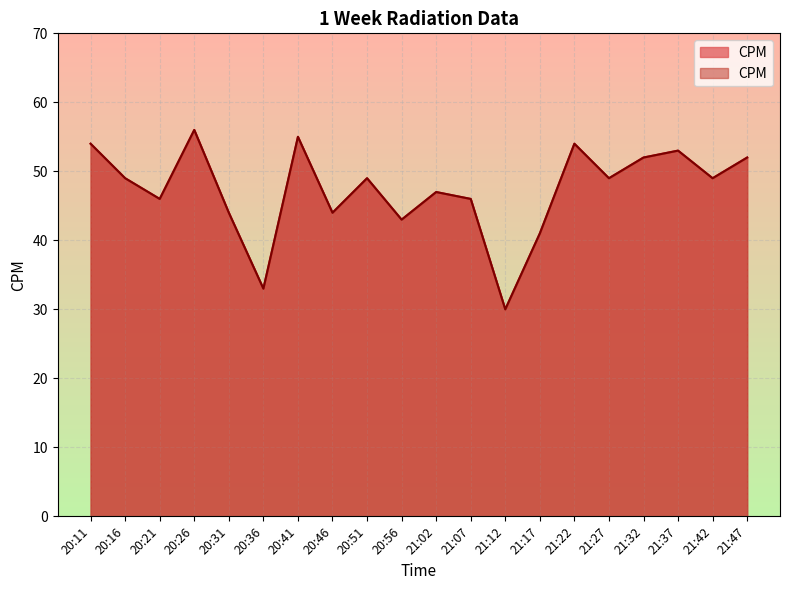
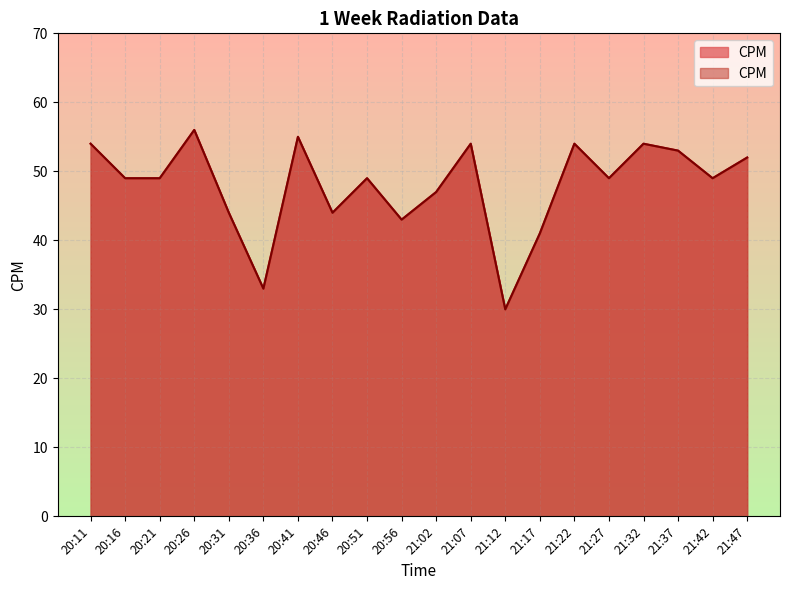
  {
    "20:11": 54,
    "20:16": 49,
-   "20:21": 46,
+   "20:21": 49,
    "20:26": 56,
    "20:31": 44,
    "20:36": 33,
    "20:41": 55,
    "20:46": 44,
    "20:51": 49,
    "20:56": 43,
    "21:02": 47,
-   "21:07": 46,
+   "21:07": 54,
    "21:12": 30,
    "21:17": 41,
    "21:22": 54,
    "21:27": 49,
-   "21:32": 52,
+   "21:32": 54,
    "21:37": 53,
    "21:42": 49,
    "21:47": 52
  }
